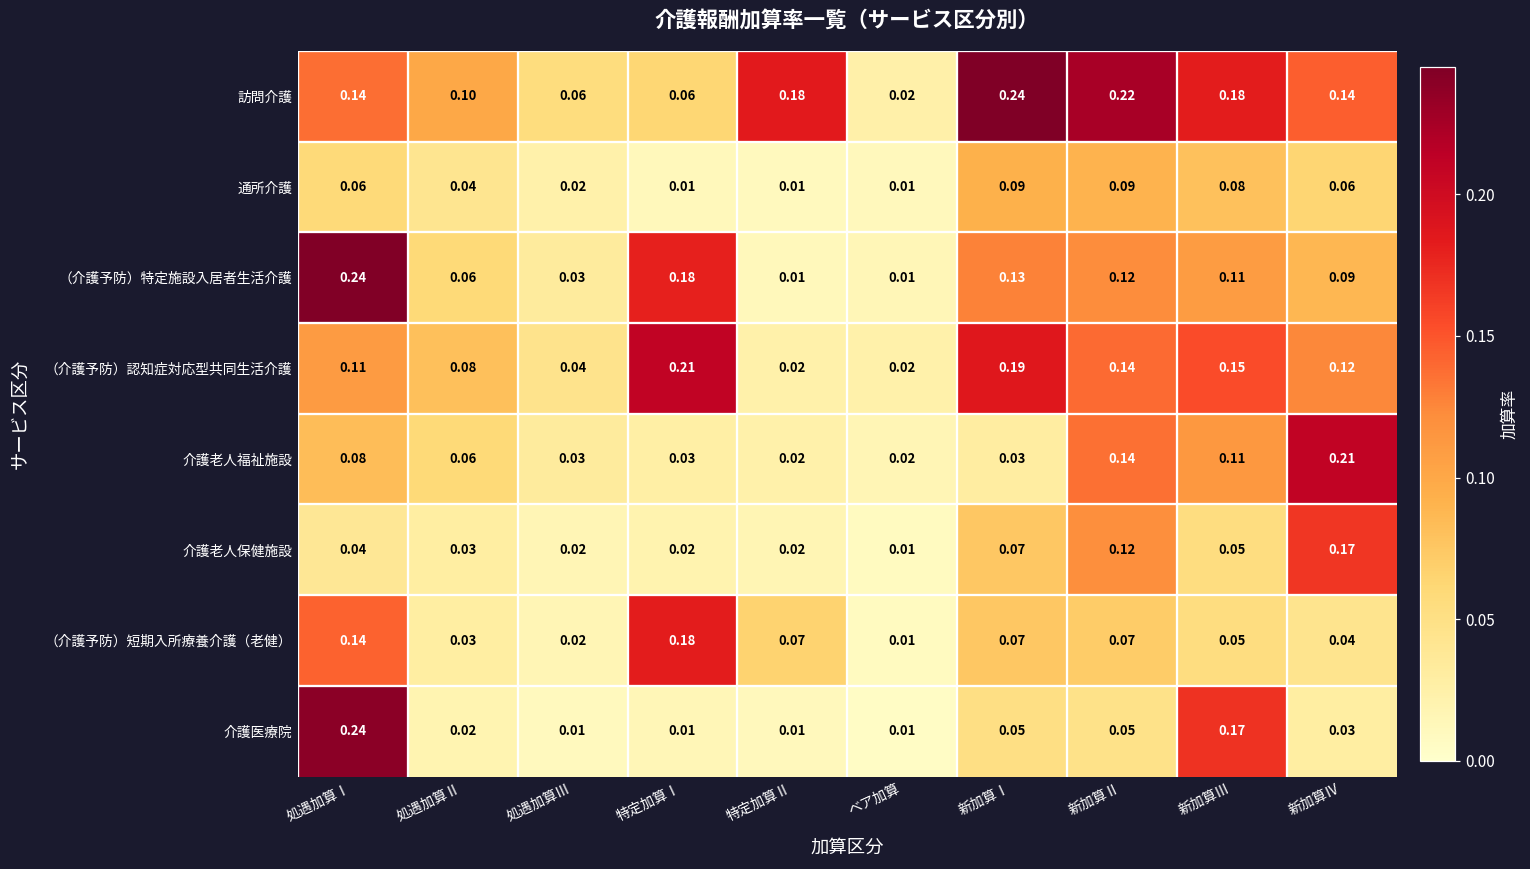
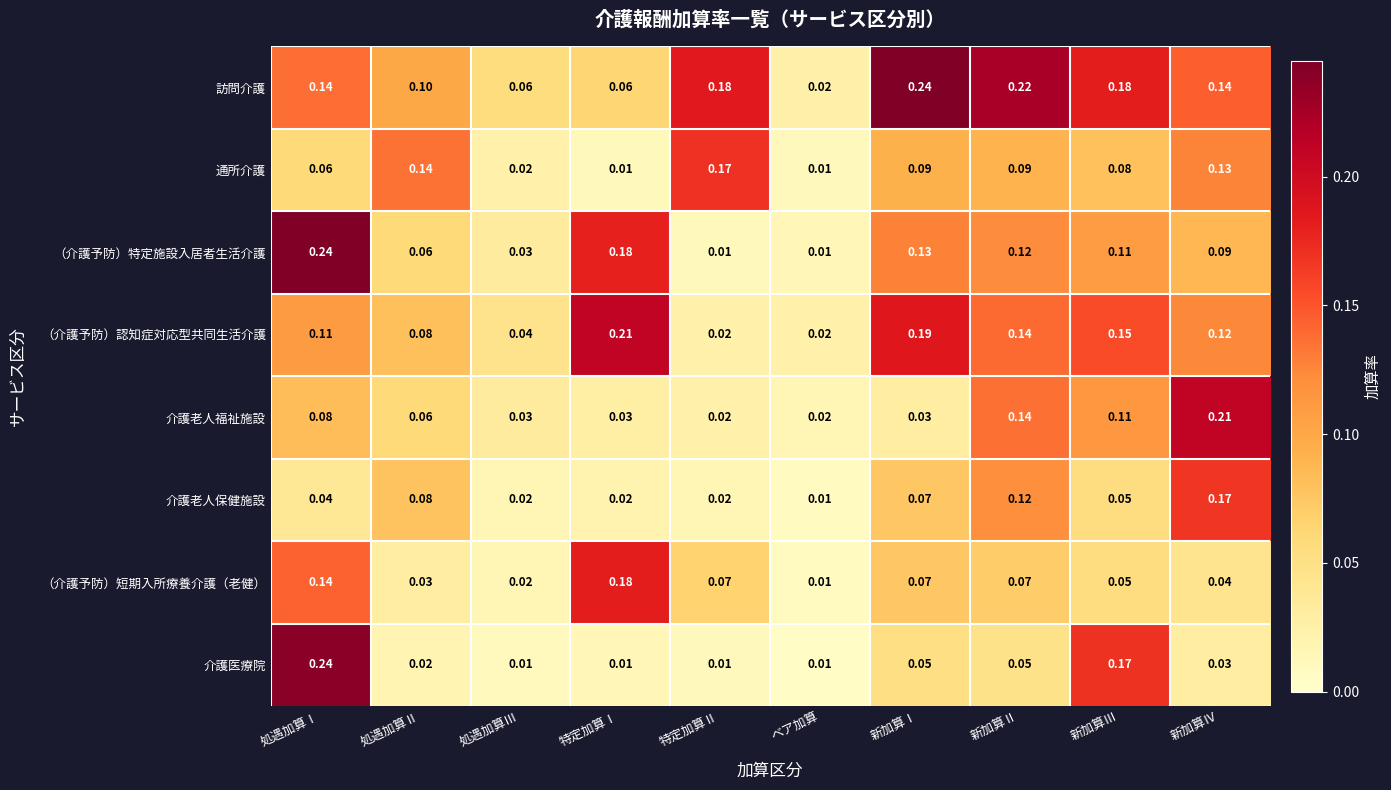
  {
    "訪問介護": {
      "処遇加算Ⅰ": 0.14,
      "処遇加算Ⅱ": 0.10,
      "処遇加算Ⅲ": 0.06,
      "特定加算Ⅰ": 0.06,
      "特定加算Ⅱ": 0.18,
      "ベア加算": 0.02,
      "新加算Ⅰ": 0.24,
      "新加算Ⅱ": 0.22,
      "新加算Ⅲ": 0.18,
      "新加算Ⅳ": 0.14
    },
    "通所介護": {
      "処遇加算Ⅰ": 0.06,
-     "処遇加算Ⅱ": 0.04,
+     "処遇加算Ⅱ": 0.14,
      "処遇加算Ⅲ": 0.02,
      "特定加算Ⅰ": 0.01,
-     "特定加算Ⅱ": 0.01,
+     "特定加算Ⅱ": 0.17,
      "ベア加算": 0.01,
      "新加算Ⅰ": 0.09,
      "新加算Ⅱ": 0.09,
      "新加算Ⅲ": 0.08,
-     "新加算Ⅳ": 0.06
+     "新加算Ⅳ": 0.13
    },
    "（介護予防）特定施設入居者生活介護": {
      "処遇加算Ⅰ": 0.24,
      "処遇加算Ⅱ": 0.06,
      "処遇加算Ⅲ": 0.03,
      "特定加算Ⅰ": 0.18,
      "特定加算Ⅱ": 0.01,
      "ベア加算": 0.01,
      "新加算Ⅰ": 0.13,
      "新加算Ⅱ": 0.12,
      "新加算Ⅲ": 0.11,
      "新加算Ⅳ": 0.09
    },
    "（介護予防）認知症対応型共同生活介護": {
      "処遇加算Ⅰ": 0.11,
      "処遇加算Ⅱ": 0.08,
      "処遇加算Ⅲ": 0.04,
      "特定加算Ⅰ": 0.21,
      "特定加算Ⅱ": 0.02,
      "ベア加算": 0.02,
      "新加算Ⅰ": 0.19,
      "新加算Ⅱ": 0.14,
      "新加算Ⅲ": 0.15,
      "新加算Ⅳ": 0.12
    },
    "介護老人福祉施設": {
      "処遇加算Ⅰ": 0.08,
      "処遇加算Ⅱ": 0.06,
      "処遇加算Ⅲ": 0.03,
      "特定加算Ⅰ": 0.03,
      "特定加算Ⅱ": 0.02,
      "ベア加算": 0.02,
      "新加算Ⅰ": 0.03,
      "新加算Ⅱ": 0.14,
      "新加算Ⅲ": 0.11,
      "新加算Ⅳ": 0.21
    },
    "介護老人保健施設": {
      "処遇加算Ⅰ": 0.04,
-     "処遇加算Ⅱ": 0.03,
+     "処遇加算Ⅱ": 0.08,
      "処遇加算Ⅲ": 0.02,
      "特定加算Ⅰ": 0.02,
      "特定加算Ⅱ": 0.02,
      "ベア加算": 0.01,
      "新加算Ⅰ": 0.07,
      "新加算Ⅱ": 0.12,
      "新加算Ⅲ": 0.05,
      "新加算Ⅳ": 0.17
    },
    "（介護予防）短期入所療養介護（老健）": {
      "処遇加算Ⅰ": 0.14,
      "処遇加算Ⅱ": 0.03,
      "処遇加算Ⅲ": 0.02,
      "特定加算Ⅰ": 0.18,
      "特定加算Ⅱ": 0.07,
      "ベア加算": 0.01,
      "新加算Ⅰ": 0.07,
      "新加算Ⅱ": 0.07,
      "新加算Ⅲ": 0.05,
      "新加算Ⅳ": 0.04
    },
    "介護医療院": {
      "処遇加算Ⅰ": 0.24,
      "処遇加算Ⅱ": 0.02,
      "処遇加算Ⅲ": 0.01,
      "特定加算Ⅰ": 0.01,
      "特定加算Ⅱ": 0.01,
      "ベア加算": 0.01,
      "新加算Ⅰ": 0.05,
      "新加算Ⅱ": 0.05,
      "新加算Ⅲ": 0.17,
      "新加算Ⅳ": 0.03
    }
  }
